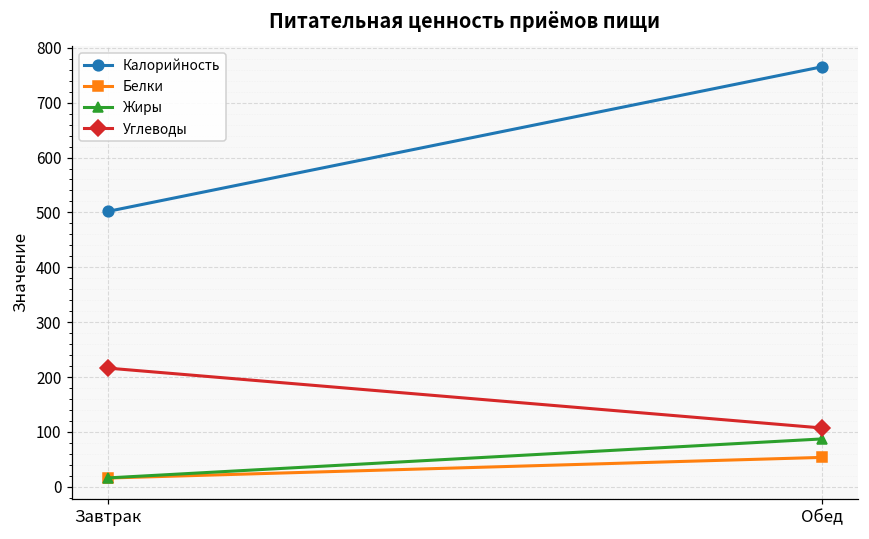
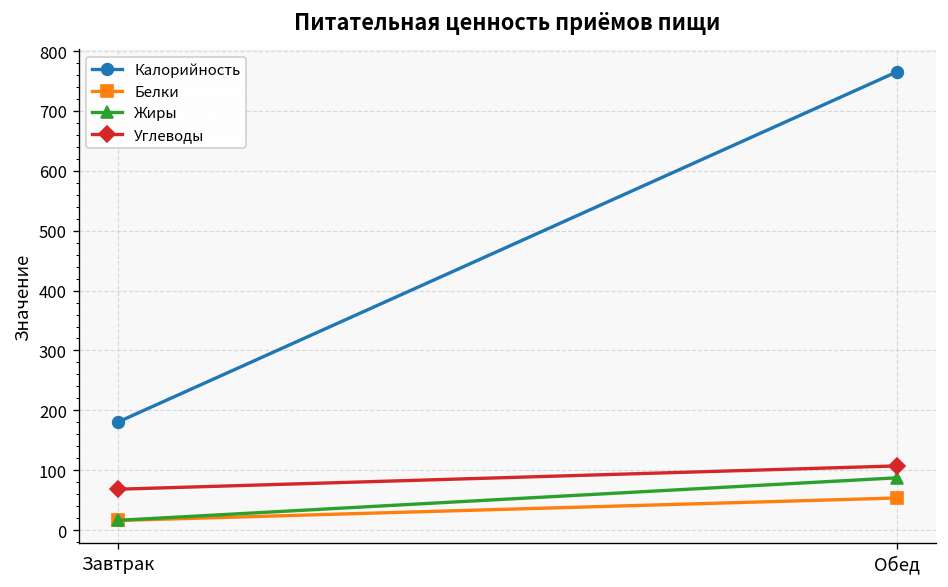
  {
    "Калорийность": {
-     "Завтрак": 500,
+     "Завтрак": 180,
      "Обед": 770
    },
    "Белки": {
      "Обед": 50
    },
    "Жиры": {
      "Обед": 90
    },
    "Углеводы": {
-     "Завтрак": 220,
+     "Завтрак": 70,
      "Обед": 110
    }
  }
